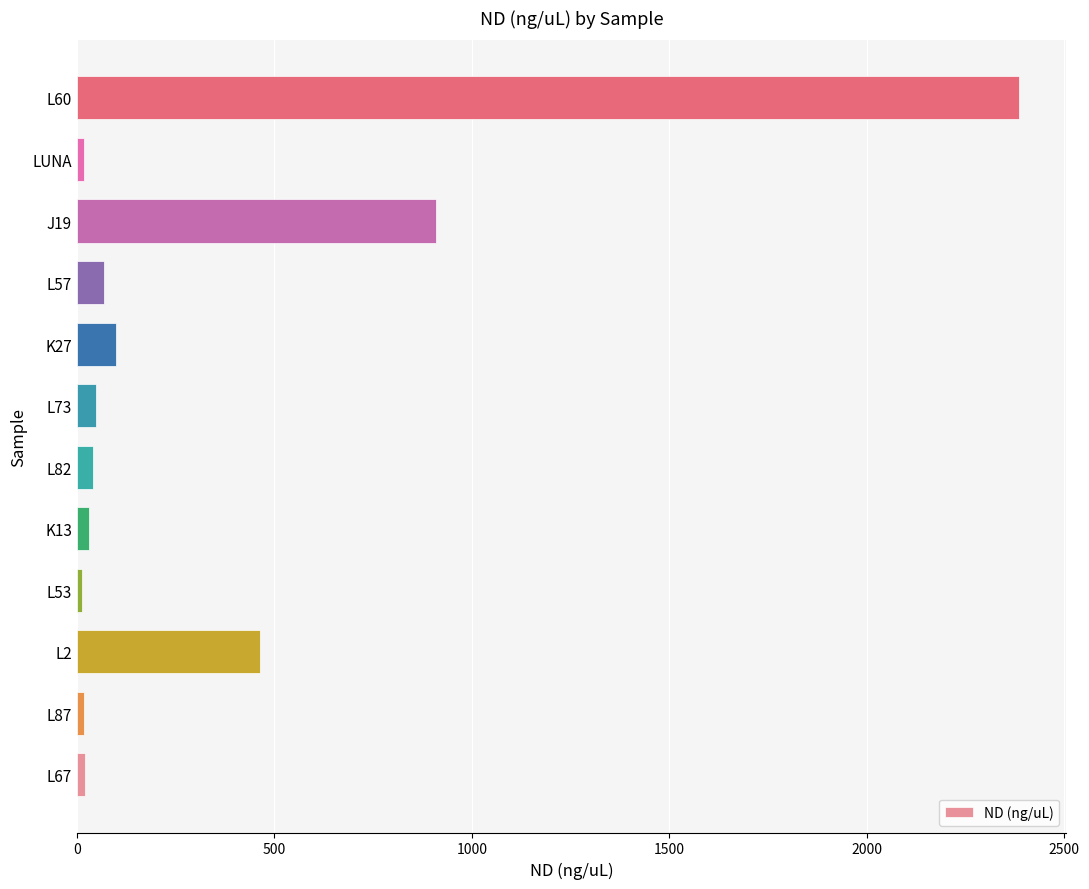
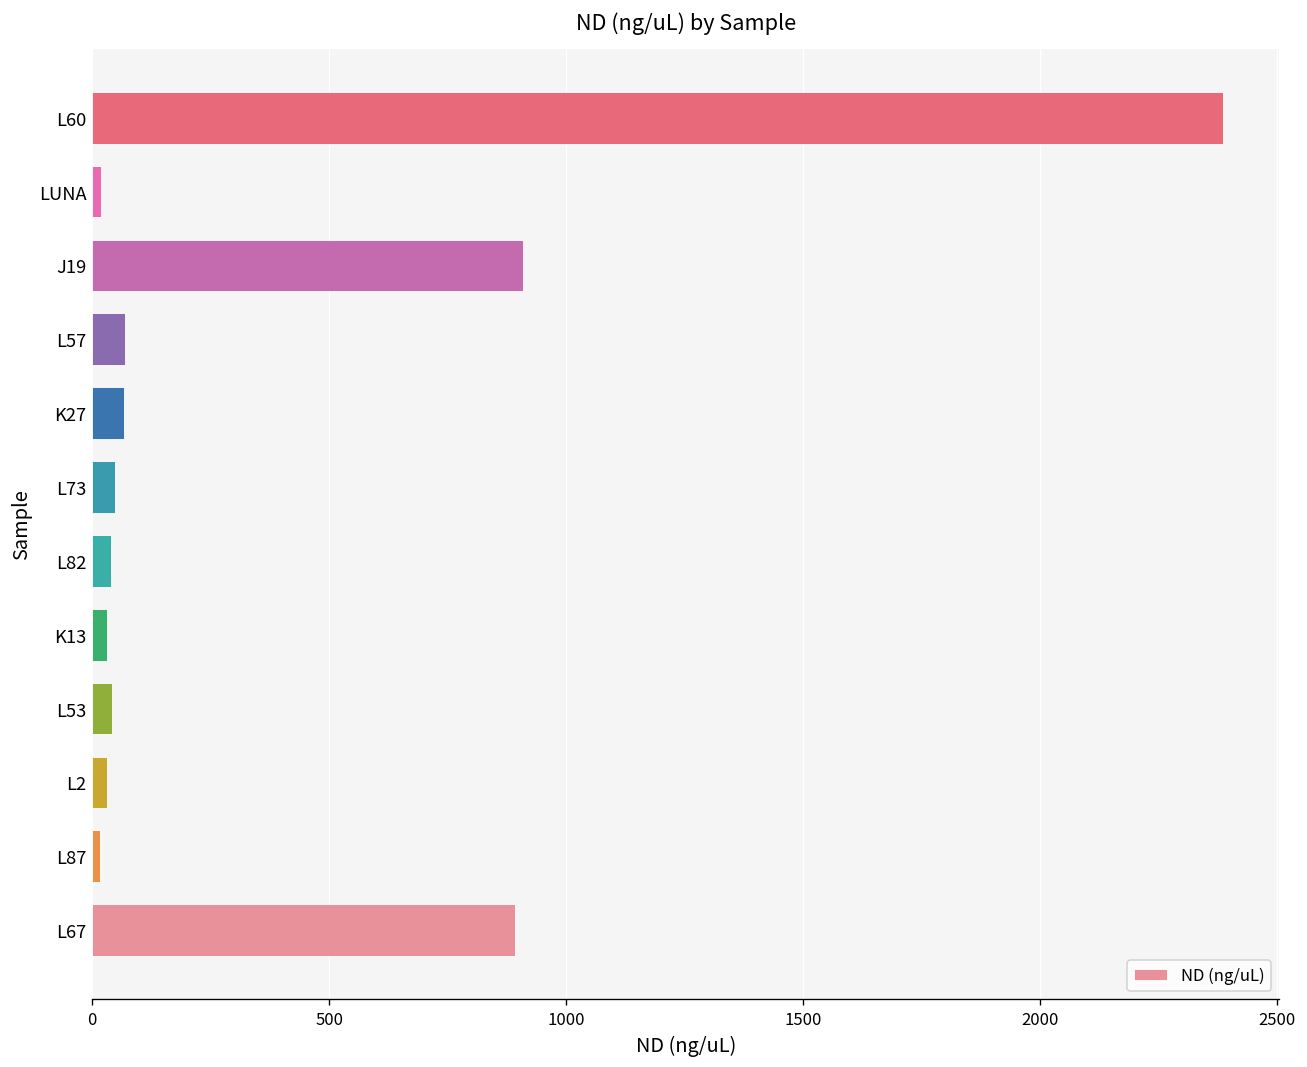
  {
    "L60": 2390,
    "LUNA": 20,
    "J19": 910,
    "L57": 70,
-   "K27": 100,
+   "K27": 70,
    "L73": 50,
    "L82": 40,
    "K13": 30,
-   "L53": 10,
-   "L2": 460,
+   "L53": 40,
+   "L2": 30,
    "L87": 20,
-   "L67": 20
+   "L67": 890
  }
